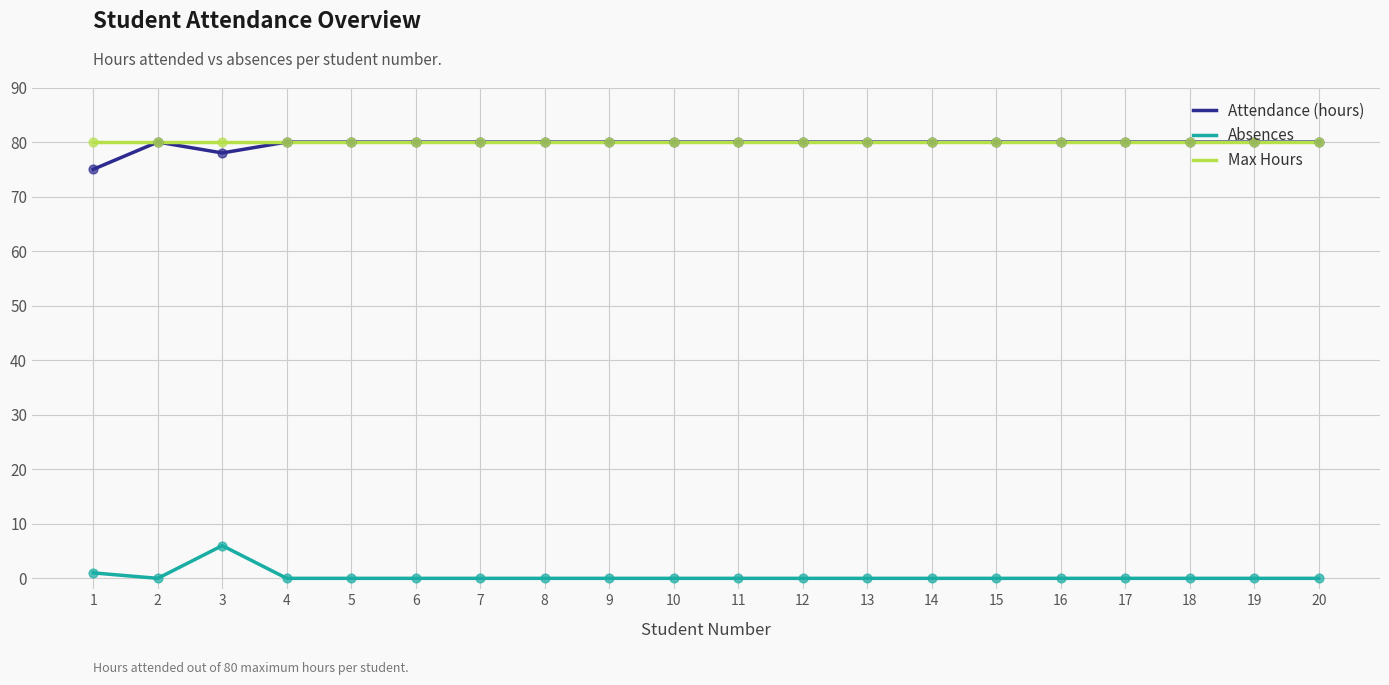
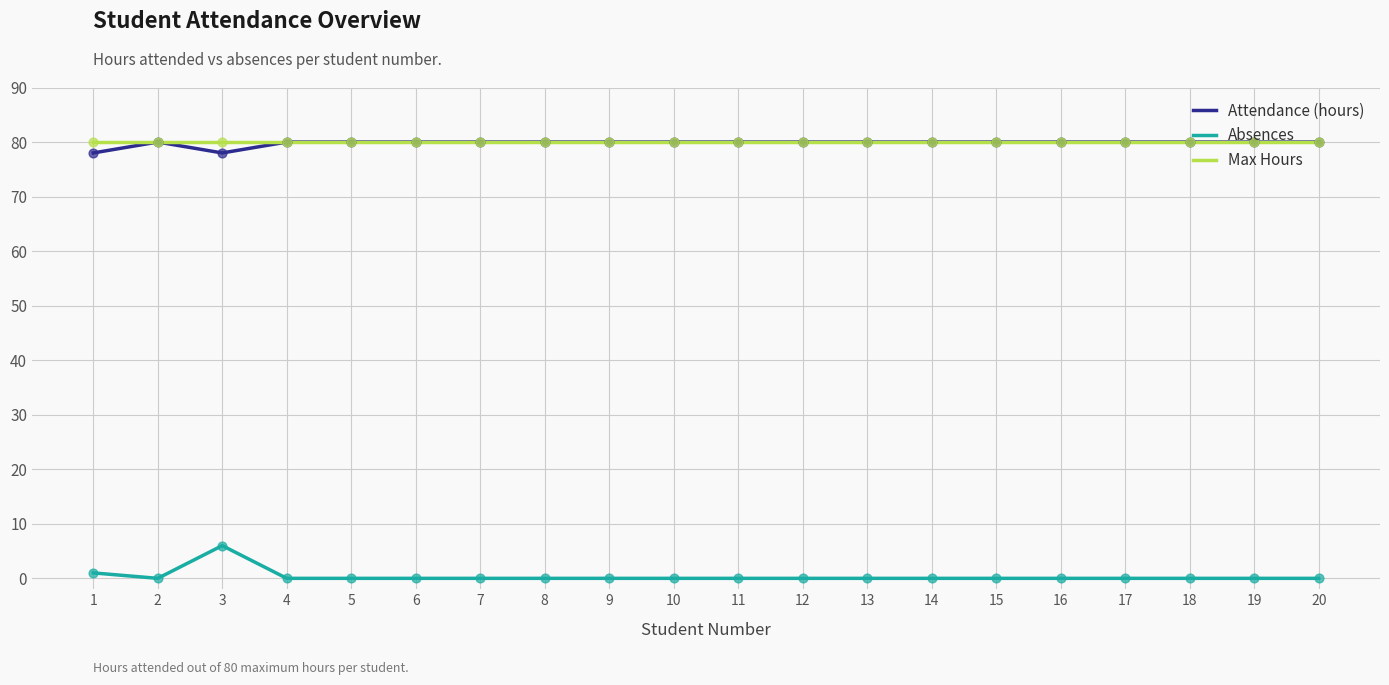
  {
    "Attendance (hours)": {
-     "1": 75,
+     "1": 78,
      "3": 78
    },
    "Absences": {
      "1": 1,
      "2": 0,
      "3": 6,
      "4": 0,
      "5": 0,
      "6": 0,
      "7": 0,
      "8": 0,
      "9": 0,
      "10": 0,
      "11": 0,
      "12": 0,
      "13": 0,
      "14": 0,
      "15": 0,
      "16": 0,
      "17": 0,
      "18": 0,
      "19": 0,
      "20": 0
    },
    "Max Hours": {
      "1": 80,
      "3": 80
    }
  }
